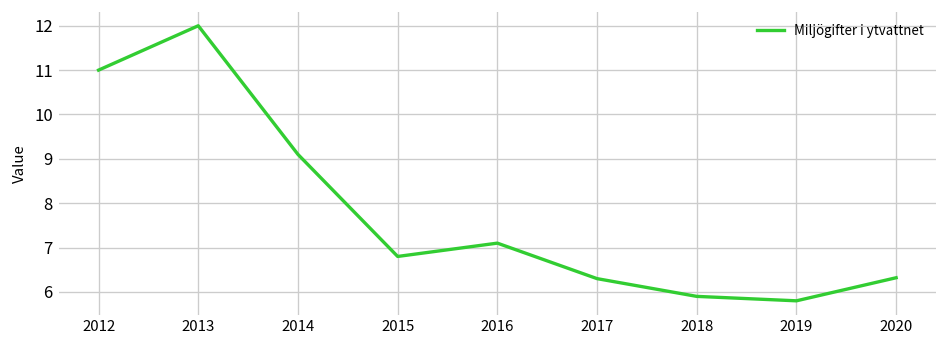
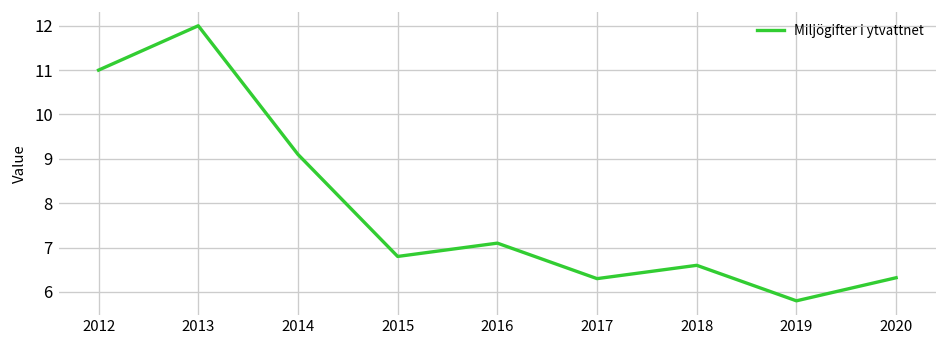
  {
    "2012": 11.0,
    "2013": 12.0,
    "2014": 9.1,
    "2015": 6.8,
    "2016": 7.1,
    "2017": 6.3,
-   "2018": 5.9,
+   "2018": 6.6,
    "2019": 5.8,
    "2020": 6.3
  }
